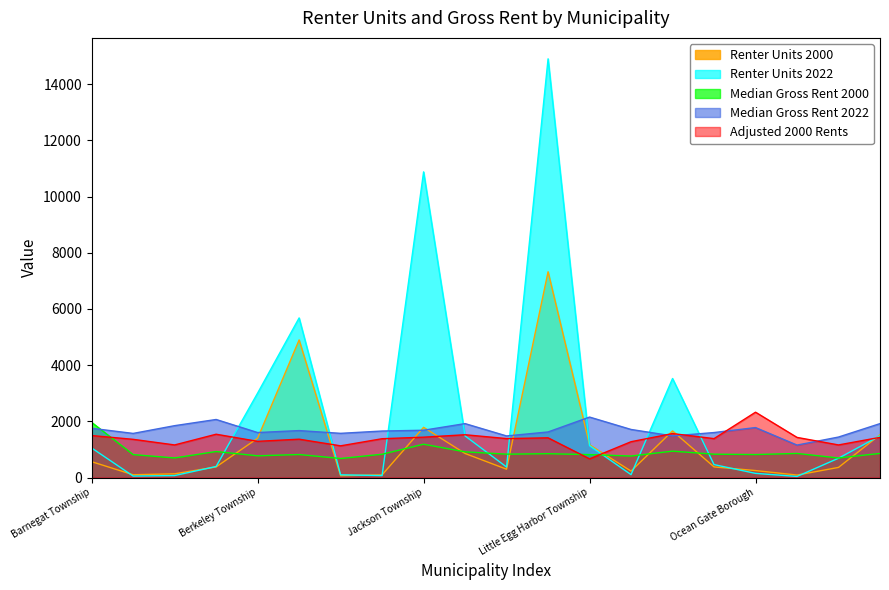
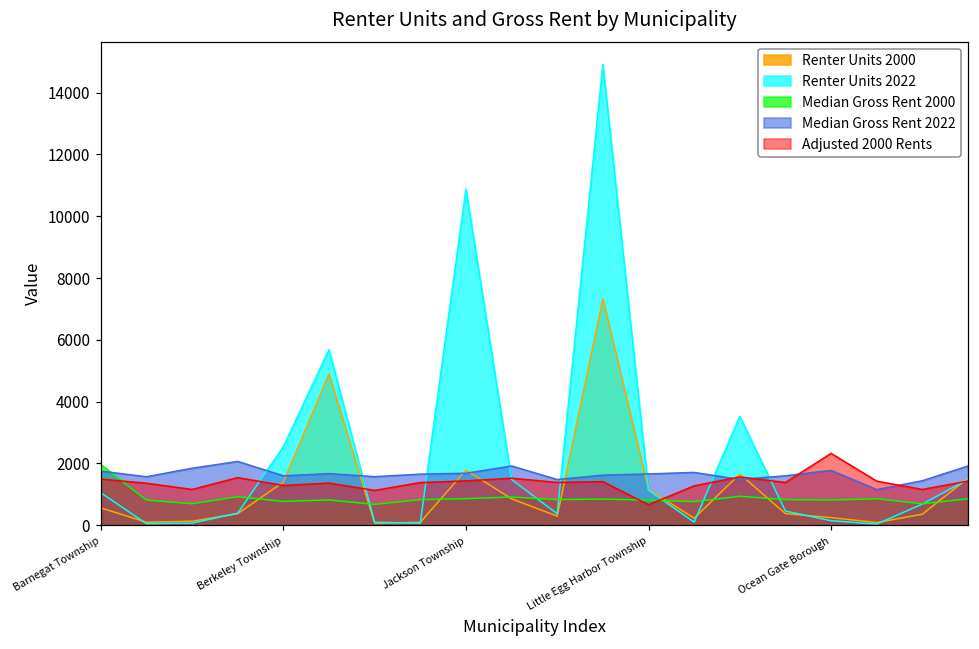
  {
    "Renter Units 2000": {
      "Barnegat Township": 600,
      "Berkeley Township": 1400,
      "Jackson Township": 1800,
      "Ocean Gate Borough": 200
    },
    "Renter Units 2022": {
      "Barnegat Township": 1100,
-     "Berkeley Township": 3000,
+     "Berkeley Township": 2500,
      "Jackson Township": 10900,
      "Ocean Gate Borough": 100
    },
    "Median Gross Rent 2000": {
      "Barnegat Township": 2000,
      "Berkeley Township": 800,
-     "Jackson Township": 1200,
+     "Jackson Township": 900,
      "Little Egg Harbor Township": 800,
      "Ocean Gate Borough": 800
    },
    "Median Gross Rent 2022": {
      "Barnegat Township": 1800,
      "Berkeley Township": 1600,
      "Jackson Township": 1700,
-     "Little Egg Harbor Township": 2200,
+     "Little Egg Harbor Township": 1700,
      "Ocean Gate Borough": 1800
    },
    "Adjusted 2000 Rents": {
      "Barnegat Township": 1500,
      "Berkeley Township": 1300,
      "Jackson Township": 1400,
      "Little Egg Harbor Township": 700,
      "Ocean Gate Borough": 2300
    }
  }
